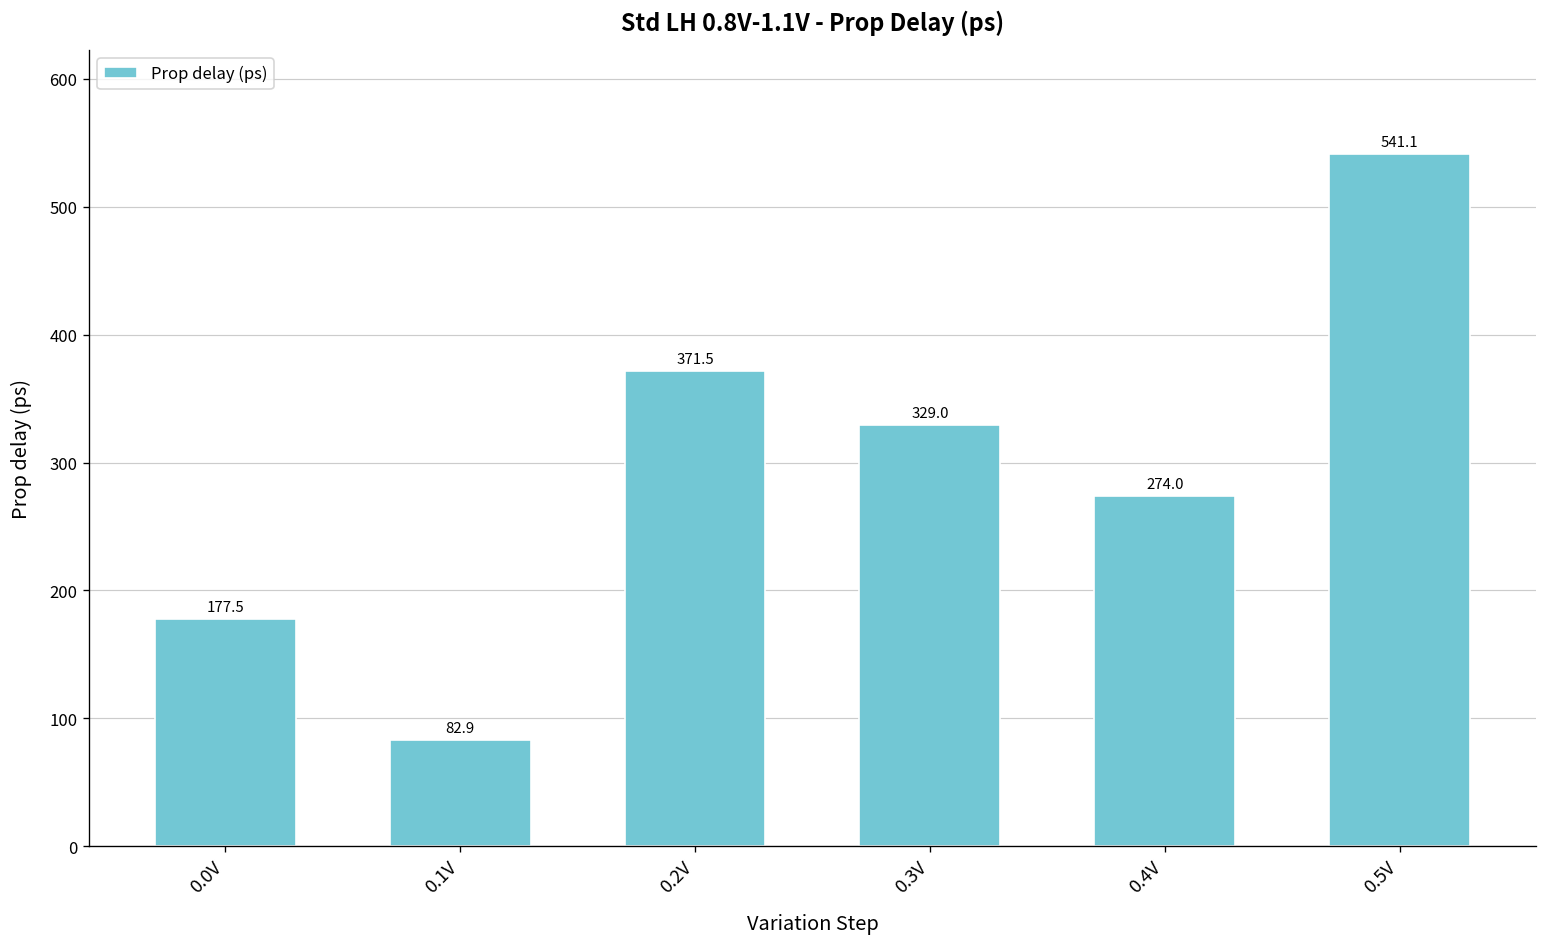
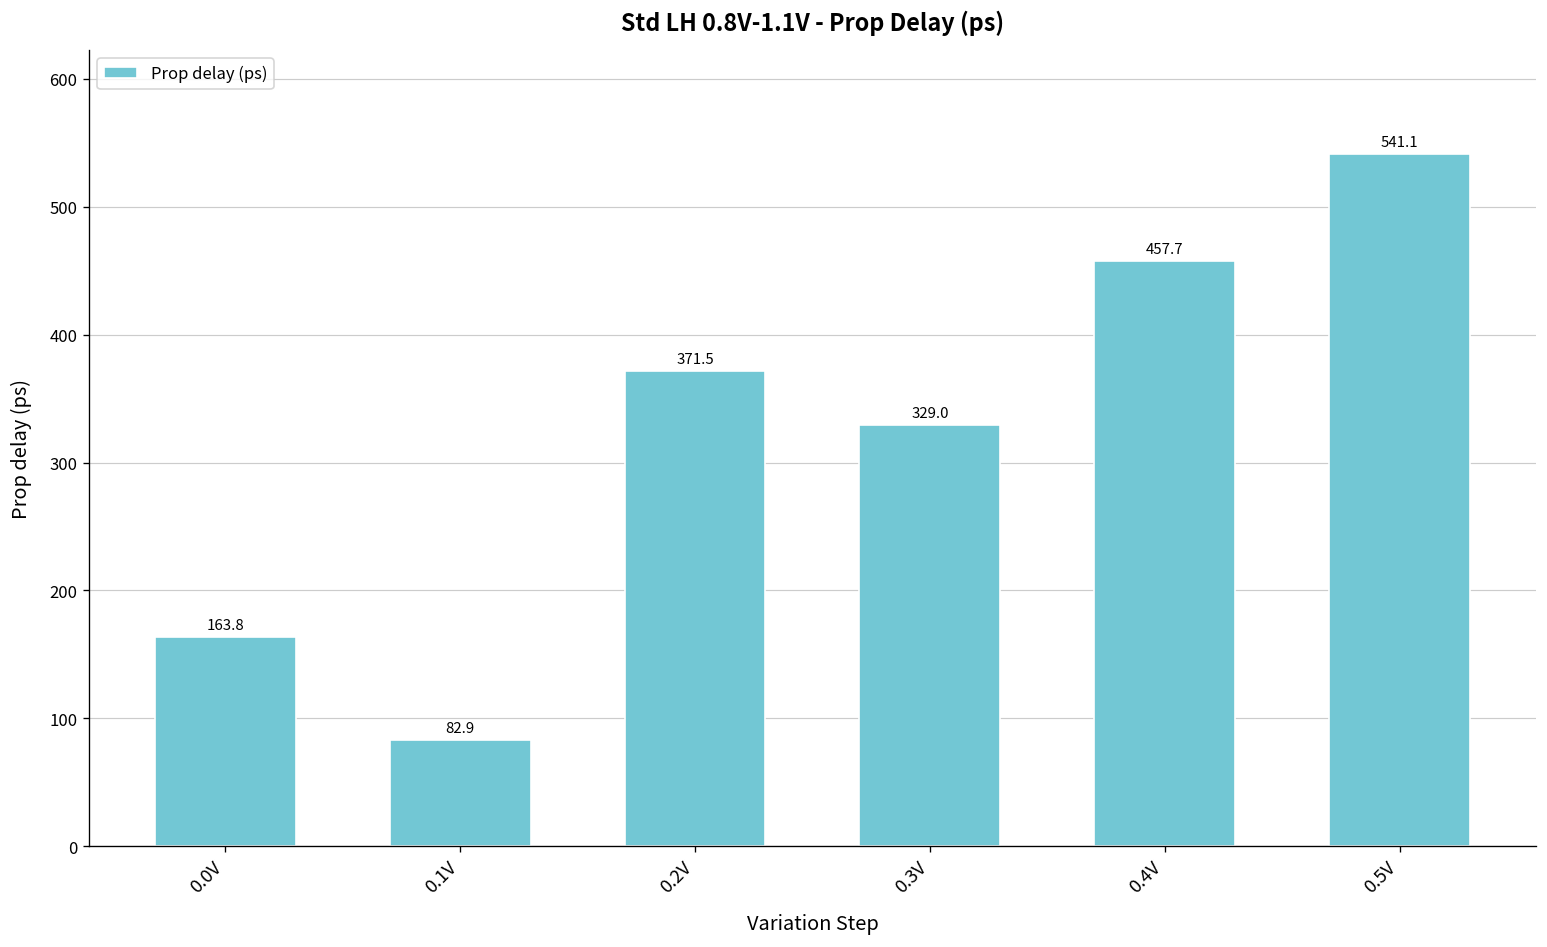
  {
-   "0.0V": 177.5,
+   "0.0V": 163.8,
    "0.1V": 82.9,
    "0.2V": 371.5,
    "0.3V": 329.0,
-   "0.4V": 274.0,
+   "0.4V": 457.7,
    "0.5V": 541.1
  }
